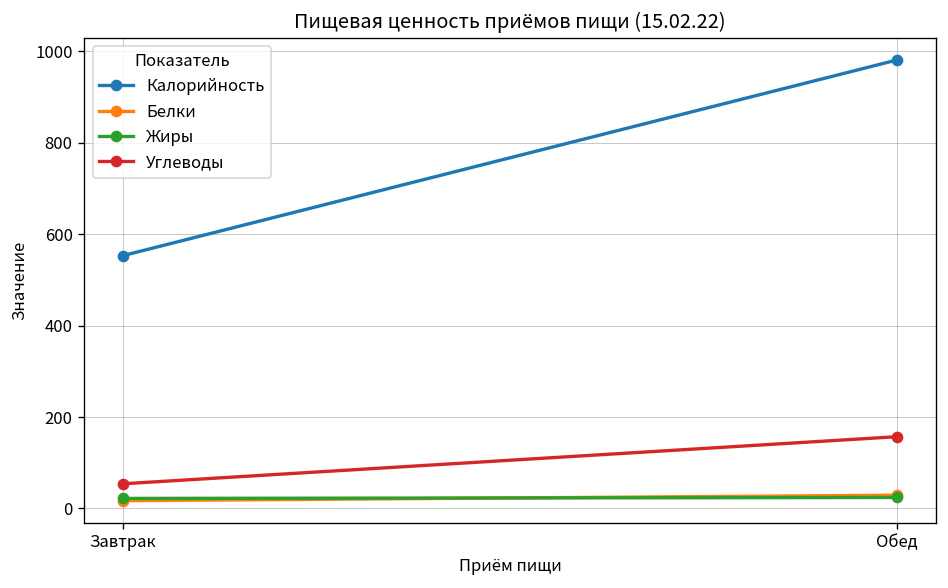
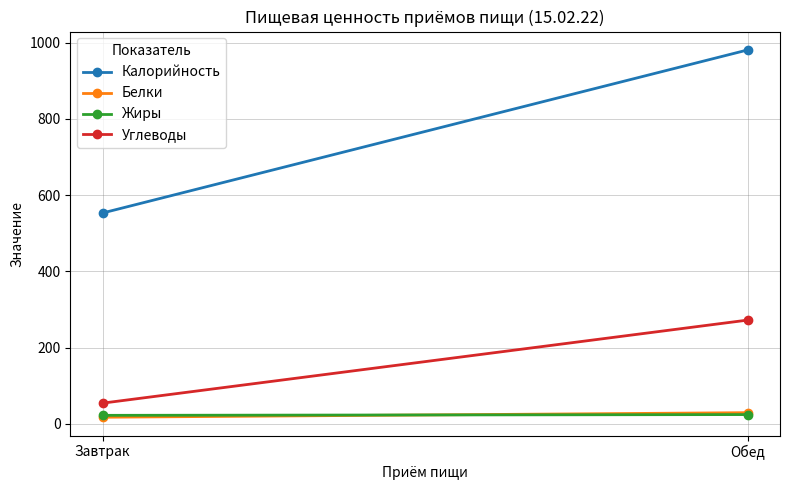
  {
    "Калорийность": {
      "Завтрак": 550,
      "Обед": 980
    },
    "Углеводы": {
      "Завтрак": 50,
-     "Обед": 160
+     "Обед": 270
    }
  }
